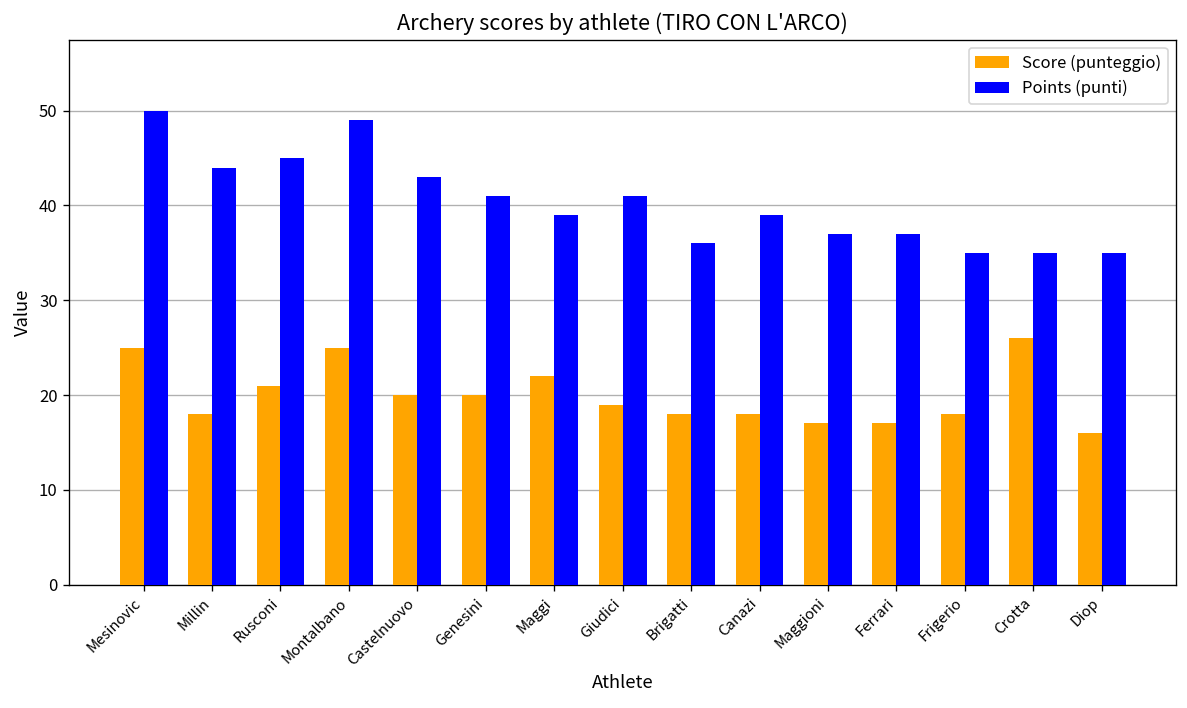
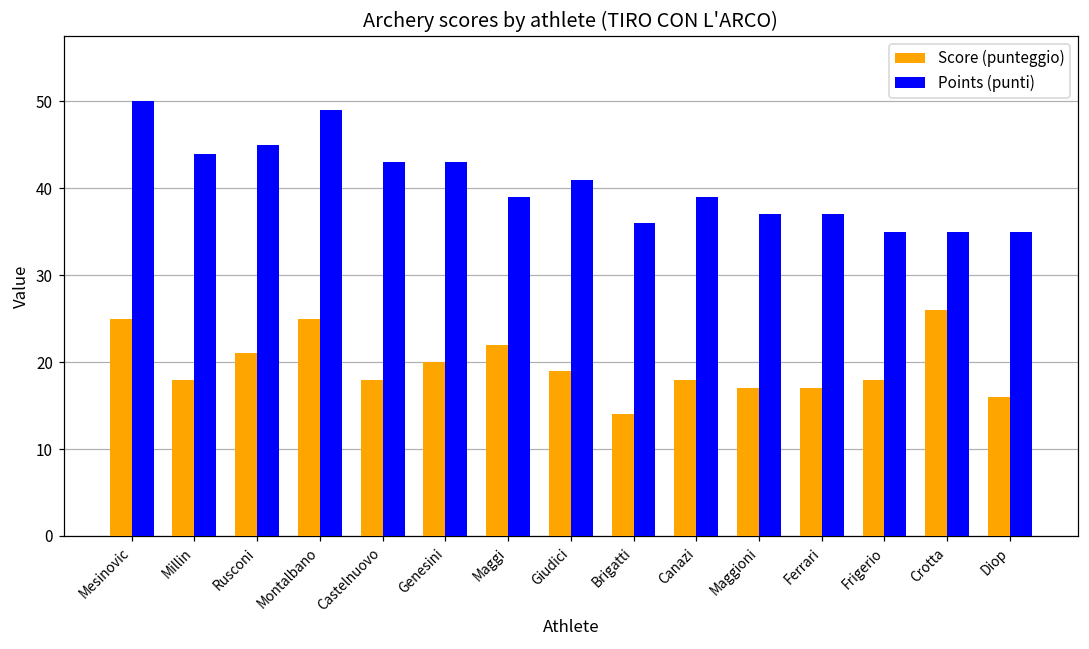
  {
    "Score (punteggio)": {
      "Mesinovic": 25,
      "Millin": 18,
      "Rusconi": 21,
      "Montalbano": 25,
-     "Castelnuovo": 20,
+     "Castelnuovo": 18,
      "Genesini": 20,
      "Maggi": 22,
      "Giudici": 19,
-     "Brigatti": 18,
+     "Brigatti": 14,
      "Canazi": 18,
      "Maggioni": 17,
      "Ferrari": 17,
      "Frigerio": 18,
      "Crotta": 26,
      "Diop": 16
    },
    "Points (punti)": {
      "Mesinovic": 50,
      "Millin": 44,
      "Rusconi": 45,
      "Montalbano": 49,
      "Castelnuovo": 43,
-     "Genesini": 41,
+     "Genesini": 43,
      "Maggi": 39,
      "Giudici": 41,
      "Brigatti": 36,
      "Canazi": 39,
      "Maggioni": 37,
      "Ferrari": 37,
      "Frigerio": 35,
      "Crotta": 35,
      "Diop": 35
    }
  }
